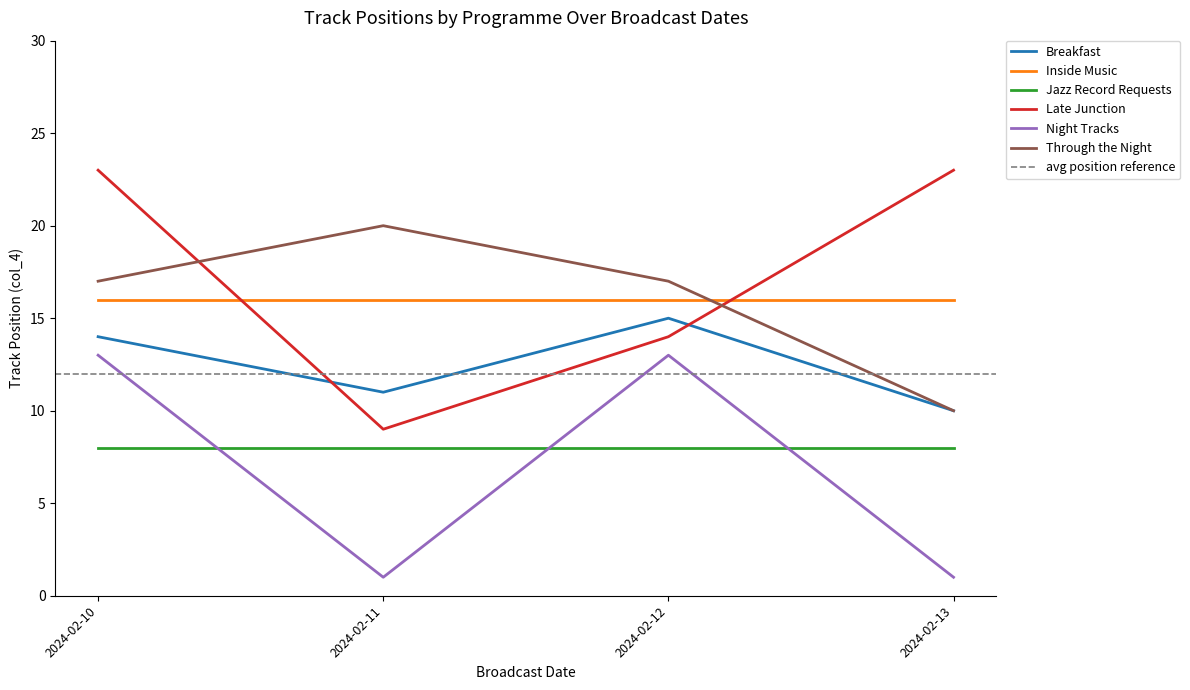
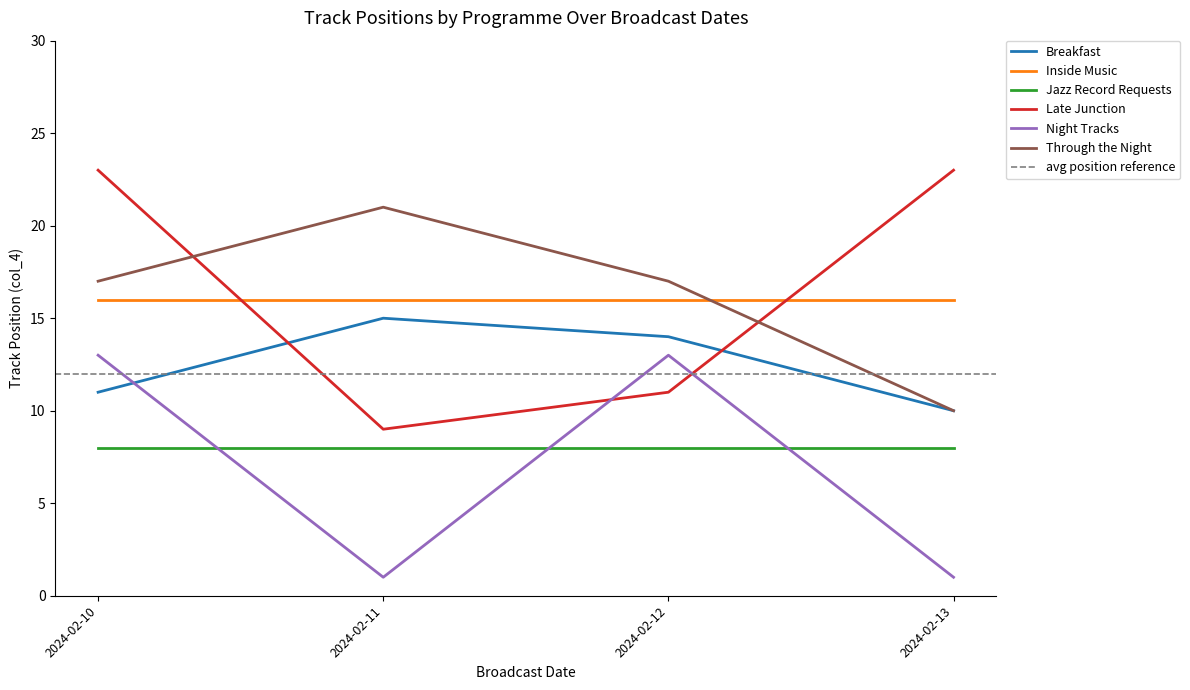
  {
    "Breakfast": {
-     "2024-02-10": 14,
-     "2024-02-11": 11,
-     "2024-02-12": 15
+     "2024-02-10": 11,
+     "2024-02-11": 15,
+     "2024-02-12": 14
    },
    "Inside Music": {
      "2024-02-10": 16,
      "2024-02-11": 16,
      "2024-02-12": 16,
      "2024-02-13": 16
    },
    "Jazz Record Requests": {
      "2024-02-10": 8,
      "2024-02-11": 8,
      "2024-02-12": 8,
      "2024-02-13": 8
    },
    "Late Junction": {
      "2024-02-10": 23,
      "2024-02-11": 9,
-     "2024-02-12": 14,
+     "2024-02-12": 11,
      "2024-02-13": 23
    },
    "Night Tracks": {
      "2024-02-10": 13,
      "2024-02-11": 1,
      "2024-02-12": 13,
      "2024-02-13": 1
    },
    "Through the Night": {
      "2024-02-10": 17,
-     "2024-02-11": 20,
+     "2024-02-11": 21,
      "2024-02-12": 17
    }
  }
